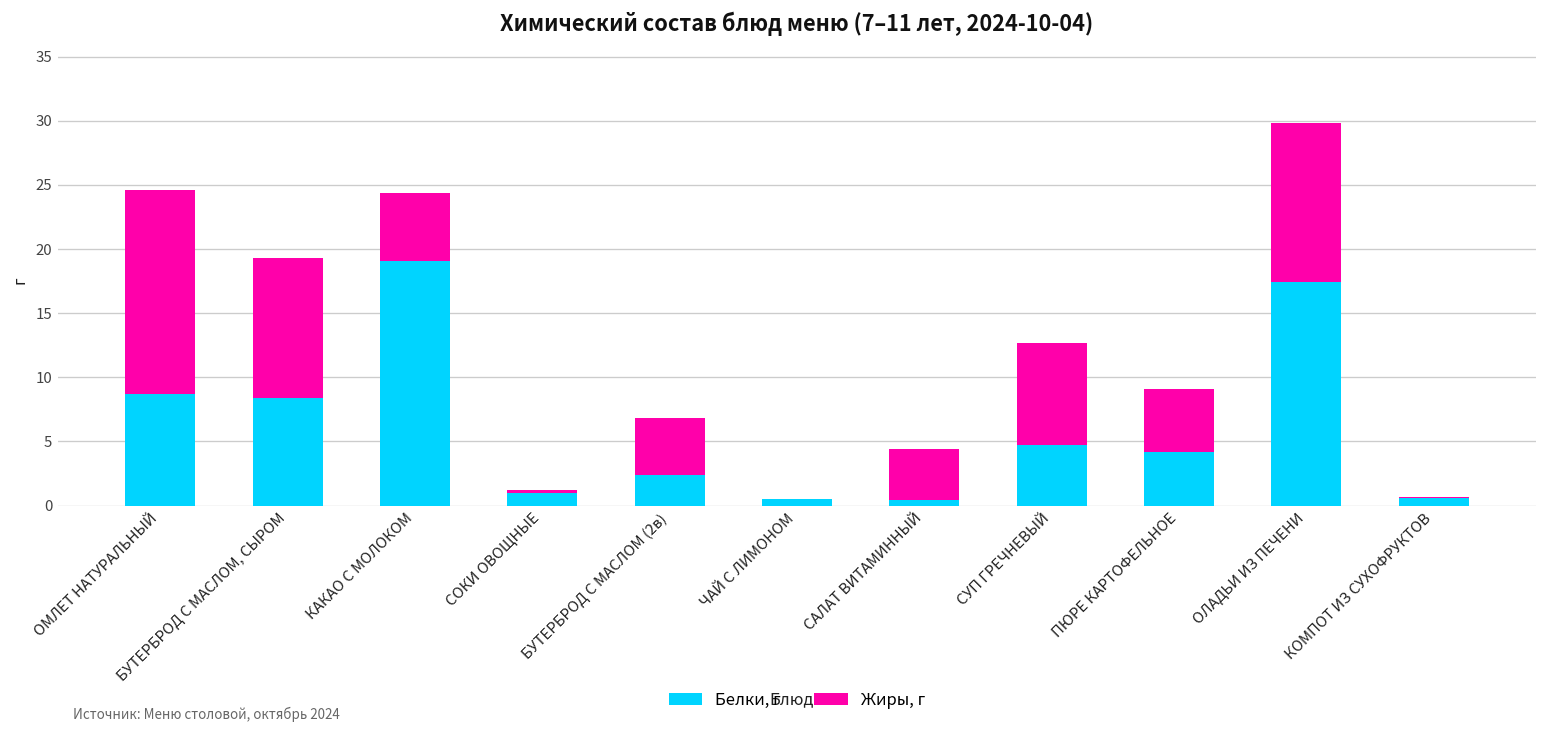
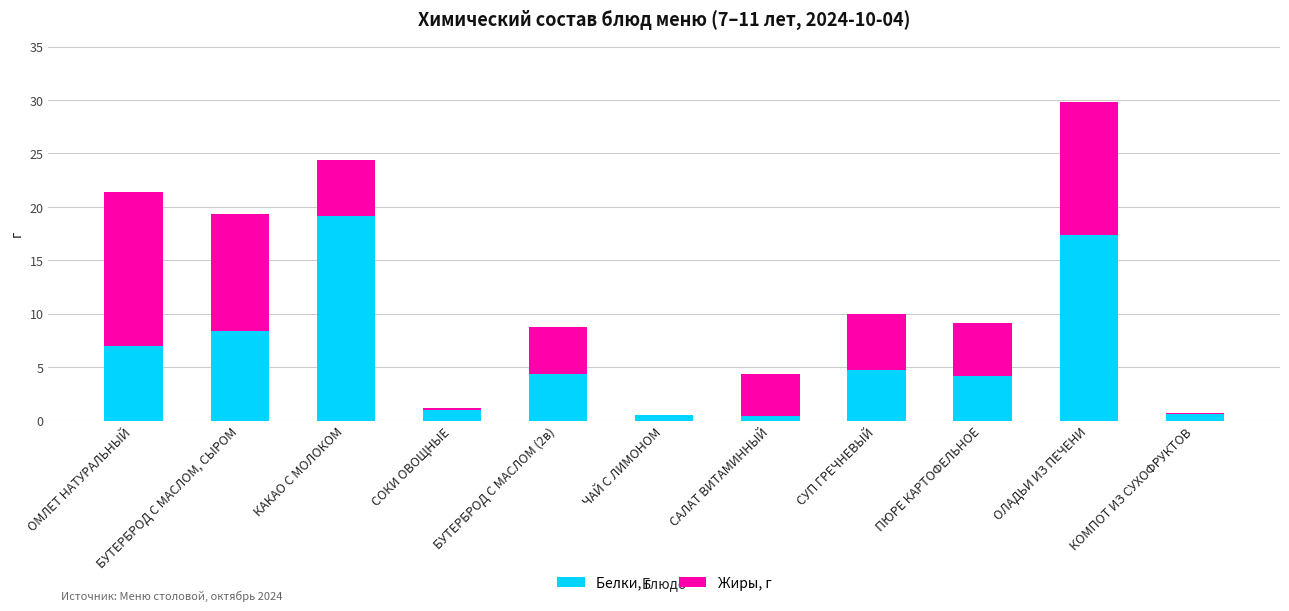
  {
    "Белки, г": {
-     "ОМЛЕТ НАТУРАЛЬНЫЙ": 8.7,
+     "ОМЛЕТ НАТУРАЛЬНЫЙ": 7.0,
      "БУТЕРБРОД С МАСЛОМ, СЫРОМ": 8.4,
      "КАКАО С МОЛОКОМ": 19.1,
      "СОКИ ОВОЩНЫЕ": 1.0,
-     "БУТЕРБРОД С МАСЛОМ (2в)": 2.4,
+     "БУТЕРБРОД С МАСЛОМ (2в)": 4.4,
      "ЧАЙ С ЛИМОНОМ": 0.5,
      "САЛАТ ВИТАМИННЫЙ": 0.4,
      "СУП ГРЕЧНЕВЫЙ": 4.7,
      "ПЮРЕ КАРТОФЕЛЬНОЕ": 4.2,
      "ОЛАДЬИ ИЗ ПЕЧЕНИ": 17.4,
      "КОМПОТ ИЗ СУХОФРУКТОВ": 0.6
    },
    "Жиры, г": {
-     "ОМЛЕТ НАТУРАЛЬНЫЙ": 15.9,
+     "ОМЛЕТ НАТУРАЛЬНЫЙ": 14.4,
      "БУТЕРБРОД С МАСЛОМ, СЫРОМ": 10.9,
      "КАКАО С МОЛОКОМ": 5.3,
      "БУТЕРБРОД С МАСЛОМ (2в)": 4.4,
      "ЧАЙ С ЛИМОНОМ": 0.0,
      "САЛАТ ВИТАМИННЫЙ": 4.0,
-     "СУП ГРЕЧНЕВЫЙ": 8.0,
+     "СУП ГРЕЧНЕВЫЙ": 5.3,
      "ПЮРЕ КАРТОФЕЛЬНОЕ": 4.9,
      "ОЛАДЬИ ИЗ ПЕЧЕНИ": 12.4
    }
  }
